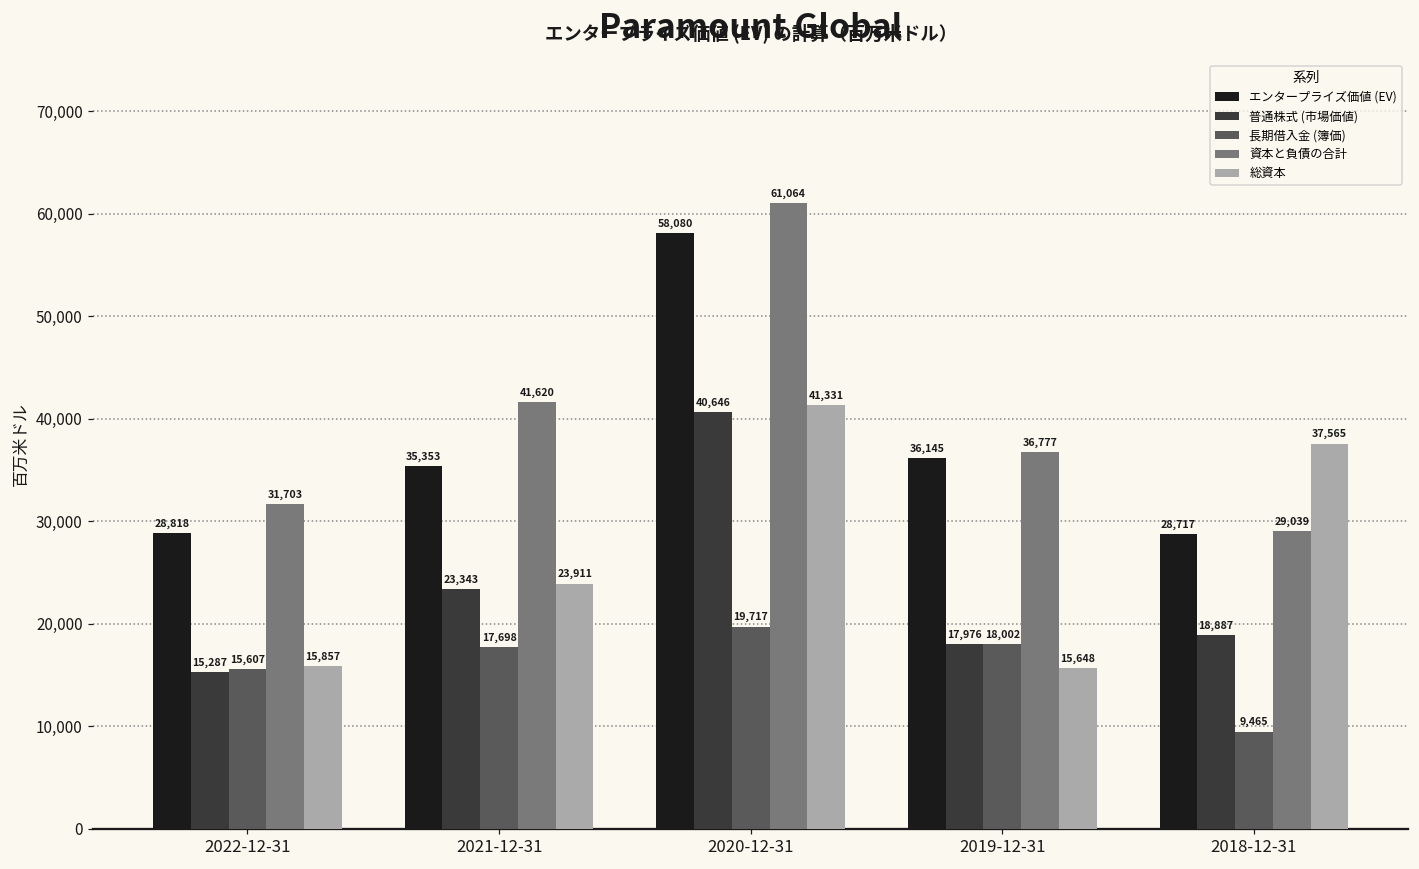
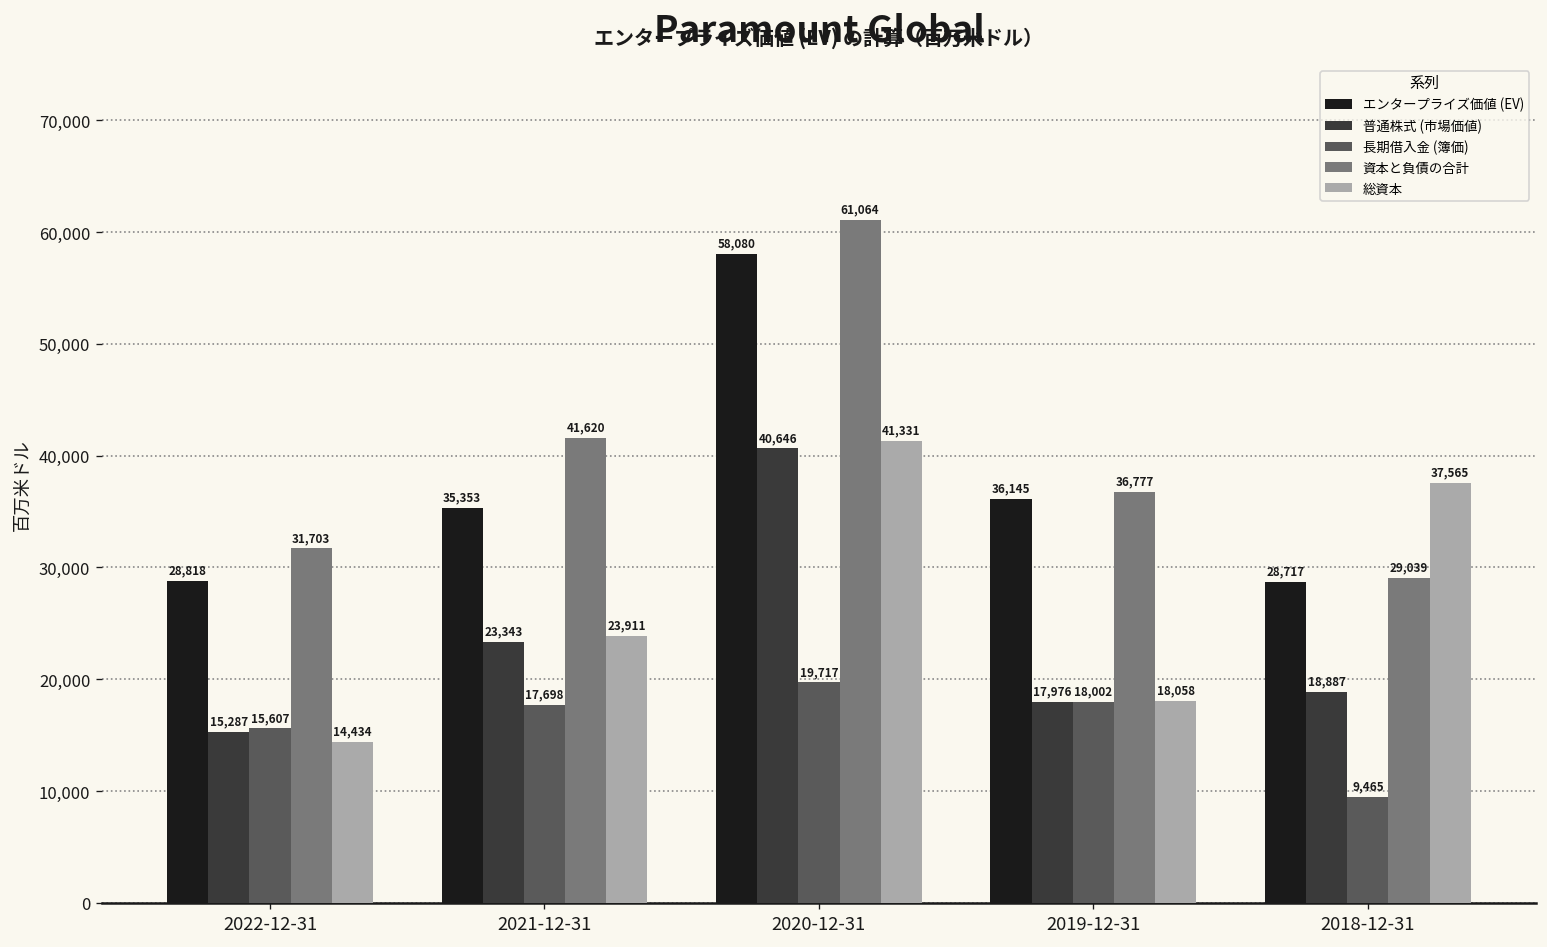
  {
    "総資本": {
-     "2022-12-31": "15,857",
+     "2022-12-31": "14,434",
      "2021-12-31": "23,911",
      "2020-12-31": "41,331",
-     "2019-12-31": "15,648",
+     "2019-12-31": "18,058",
      "2018-12-31": "37,565"
    }
  }
